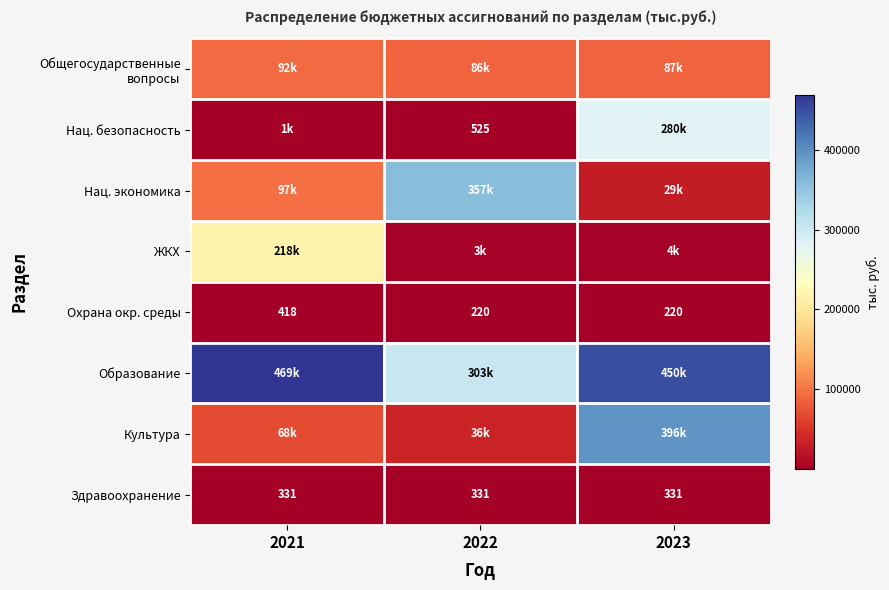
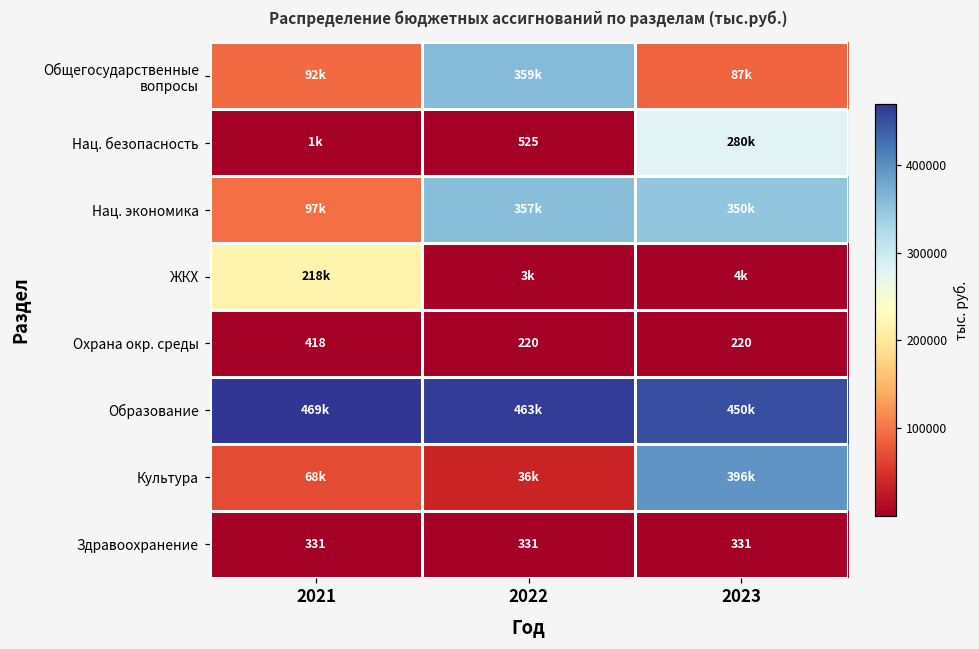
  {
    "Общегосударственные вопросы": {
      "2021": "92k",
-     "2022": "86k",
+     "2022": "359k",
      "2023": "87k"
    },
    "Нац. безопасность": {
      "2021": "1k",
      "2022": "525",
      "2023": "280k"
    },
    "Нац. экономика": {
      "2021": "97k",
      "2022": "357k",
-     "2023": "29k"
+     "2023": "350k"
    },
    "ЖКХ": {
      "2021": "218k",
      "2022": "3k",
      "2023": "4k"
    },
    "Охрана окр. среды": {
      "2021": "418",
      "2022": "220",
      "2023": "220"
    },
    "Образование": {
      "2021": "469k",
-     "2022": "303k",
+     "2022": "463k",
      "2023": "450k"
    },
    "Культура": {
      "2021": "68k",
      "2022": "36k",
      "2023": "396k"
    },
    "Здравоохранение": {
      "2021": "331",
      "2022": "331",
      "2023": "331"
    }
  }
